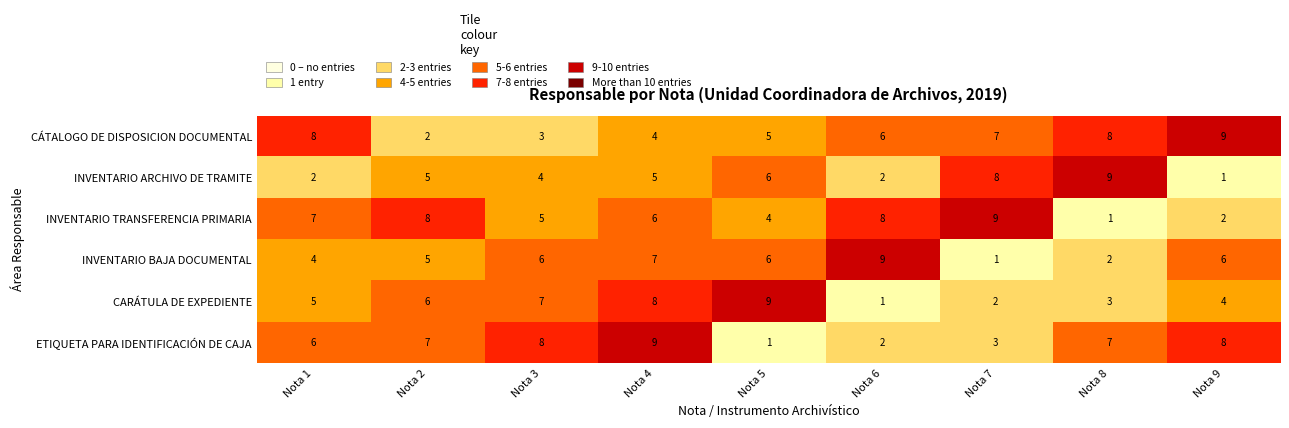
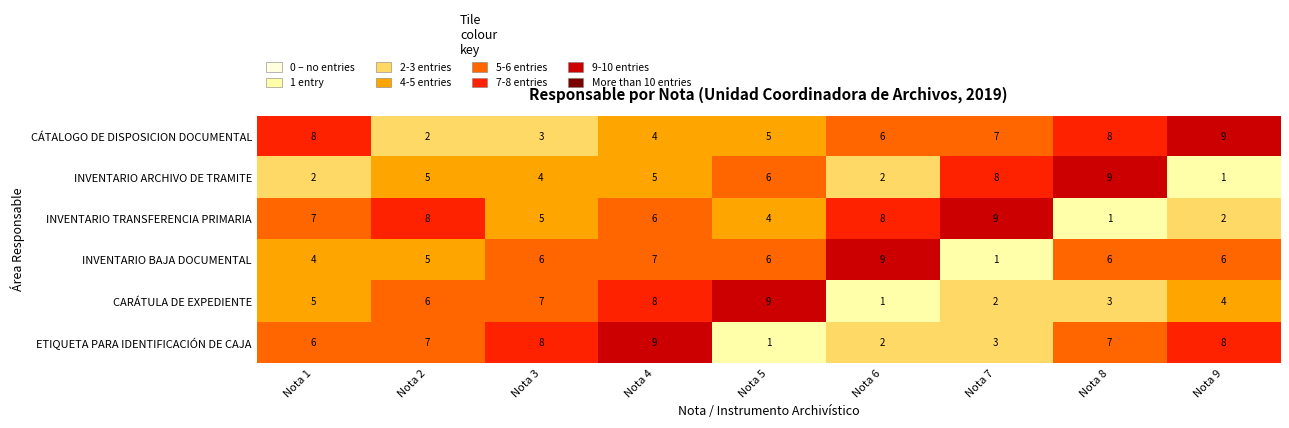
  {
    "CÁTALOGO DE DISPOSICION DOCUMENTAL": {
      "Nota 1": 8,
      "Nota 2": 2,
      "Nota 3": 3,
      "Nota 4": 4,
      "Nota 5": 5,
      "Nota 6": 6,
      "Nota 7": 7,
      "Nota 8": 8,
      "Nota 9": 9
    },
    "INVENTARIO ARCHIVO DE TRAMITE": {
      "Nota 1": 2,
      "Nota 2": 5,
      "Nota 3": 4,
      "Nota 4": 5,
      "Nota 5": 6,
      "Nota 6": 2,
      "Nota 7": 8,
      "Nota 8": 9,
      "Nota 9": 1
    },
    "INVENTARIO TRANSFERENCIA PRIMARIA": {
      "Nota 1": 7,
      "Nota 2": 8,
      "Nota 3": 5,
      "Nota 4": 6,
      "Nota 5": 4,
      "Nota 6": 8,
      "Nota 7": 9,
      "Nota 8": 1,
      "Nota 9": 2
    },
    "INVENTARIO BAJA DOCUMENTAL": {
      "Nota 1": 4,
      "Nota 2": 5,
      "Nota 3": 6,
      "Nota 4": 7,
      "Nota 5": 6,
      "Nota 6": 9,
      "Nota 7": 1,
-     "Nota 8": 2,
+     "Nota 8": 6,
      "Nota 9": 6
    },
    "CARÁTULA DE EXPEDIENTE": {
      "Nota 1": 5,
      "Nota 2": 6,
      "Nota 3": 7,
      "Nota 4": 8,
      "Nota 5": 9,
      "Nota 6": 1,
      "Nota 7": 2,
      "Nota 8": 3,
      "Nota 9": 4
    },
    "ETIQUETA PARA IDENTIFICACIÓN DE CAJA": {
      "Nota 1": 6,
      "Nota 2": 7,
      "Nota 3": 8,
      "Nota 4": 9,
      "Nota 5": 1,
      "Nota 6": 2,
      "Nota 7": 3,
      "Nota 8": 7,
      "Nota 9": 8
    }
  }
